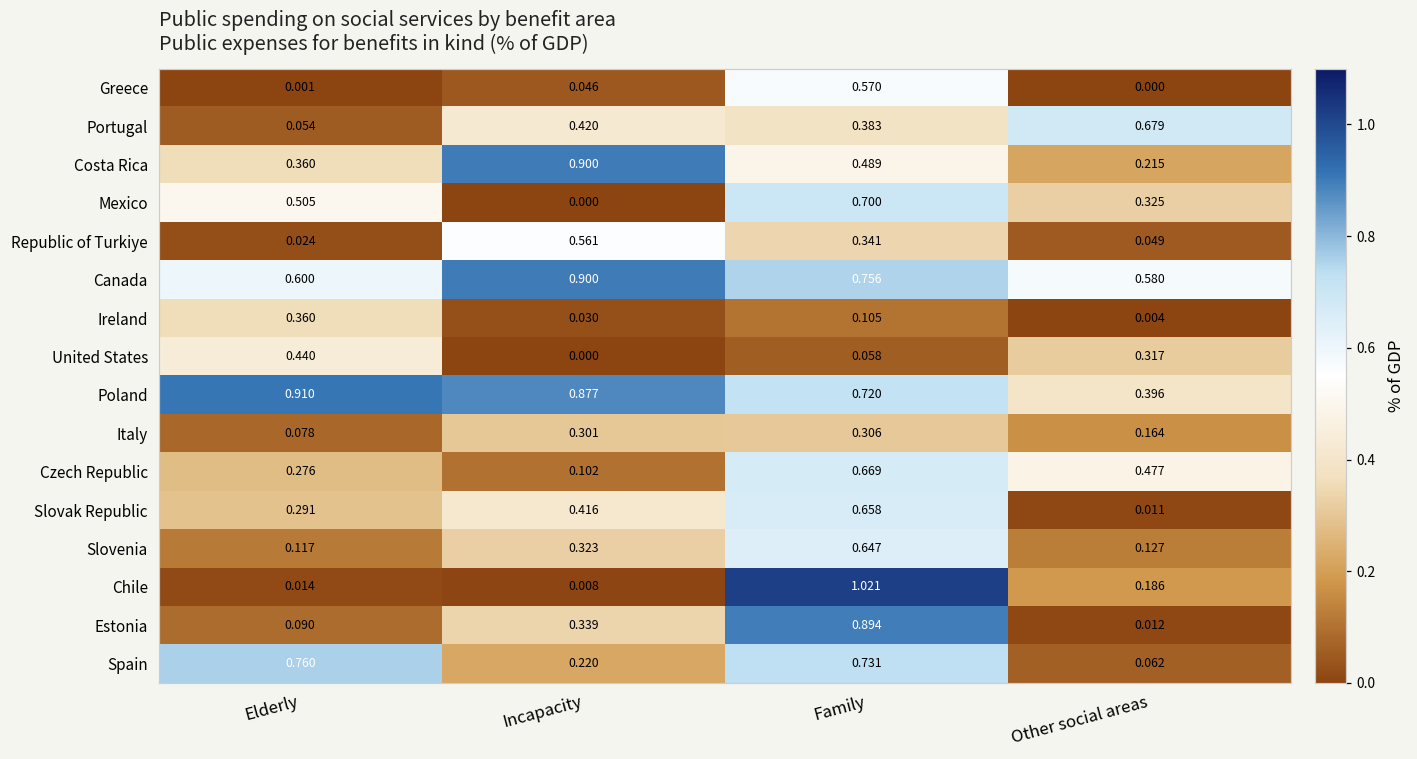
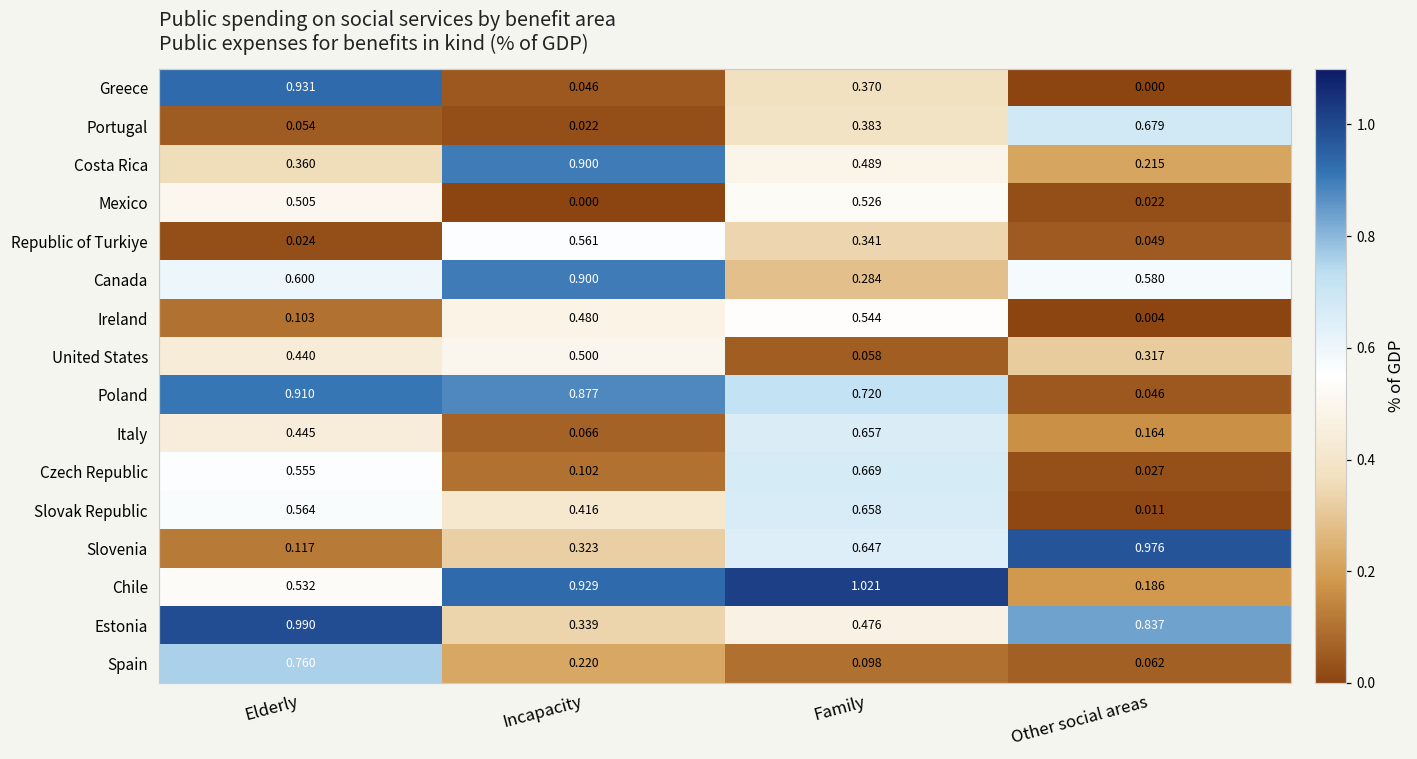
  {
    "Greece": {
-     "Elderly": 0.001,
+     "Elderly": 0.931,
      "Incapacity": 0.046,
-     "Family": 0.570,
+     "Family": 0.370,
      "Other social areas": 0.000
    },
    "Portugal": {
      "Elderly": 0.054,
-     "Incapacity": 0.420,
+     "Incapacity": 0.022,
      "Family": 0.383,
      "Other social areas": 0.679
    },
    "Costa Rica": {
      "Elderly": 0.360,
      "Incapacity": 0.900,
      "Family": 0.489,
      "Other social areas": 0.215
    },
    "Mexico": {
      "Elderly": 0.505,
      "Incapacity": 0.000,
-     "Family": 0.700,
-     "Other social areas": 0.325
+     "Family": 0.526,
+     "Other social areas": 0.022
    },
    "Republic of Turkiye": {
      "Elderly": 0.024,
      "Incapacity": 0.561,
      "Family": 0.341,
      "Other social areas": 0.049
    },
    "Canada": {
      "Elderly": 0.600,
      "Incapacity": 0.900,
-     "Family": 0.756,
+     "Family": 0.284,
      "Other social areas": 0.580
    },
    "Ireland": {
-     "Elderly": 0.360,
-     "Incapacity": 0.030,
-     "Family": 0.105,
+     "Elderly": 0.103,
+     "Incapacity": 0.480,
+     "Family": 0.544,
      "Other social areas": 0.004
    },
    "United States": {
      "Elderly": 0.440,
-     "Incapacity": 0.000,
+     "Incapacity": 0.500,
      "Family": 0.058,
      "Other social areas": 0.317
    },
    "Poland": {
      "Elderly": 0.910,
      "Incapacity": 0.877,
      "Family": 0.720,
-     "Other social areas": 0.396
+     "Other social areas": 0.046
    },
    "Italy": {
-     "Elderly": 0.078,
-     "Incapacity": 0.301,
-     "Family": 0.306,
+     "Elderly": 0.445,
+     "Incapacity": 0.066,
+     "Family": 0.657,
      "Other social areas": 0.164
    },
    "Czech Republic": {
-     "Elderly": 0.276,
+     "Elderly": 0.555,
      "Incapacity": 0.102,
      "Family": 0.669,
-     "Other social areas": 0.477
+     "Other social areas": 0.027
    },
    "Slovak Republic": {
-     "Elderly": 0.291,
+     "Elderly": 0.564,
      "Incapacity": 0.416,
      "Family": 0.658,
      "Other social areas": 0.011
    },
    "Slovenia": {
      "Elderly": 0.117,
      "Incapacity": 0.323,
      "Family": 0.647,
-     "Other social areas": 0.127
+     "Other social areas": 0.976
    },
    "Chile": {
-     "Elderly": 0.014,
-     "Incapacity": 0.008,
+     "Elderly": 0.532,
+     "Incapacity": 0.929,
      "Family": 1.021,
      "Other social areas": 0.186
    },
    "Estonia": {
-     "Elderly": 0.090,
+     "Elderly": 0.990,
      "Incapacity": 0.339,
-     "Family": 0.894,
-     "Other social areas": 0.012
+     "Family": 0.476,
+     "Other social areas": 0.837
    },
    "Spain": {
      "Elderly": 0.760,
      "Incapacity": 0.220,
-     "Family": 0.731,
+     "Family": 0.098,
      "Other social areas": 0.062
    }
  }
